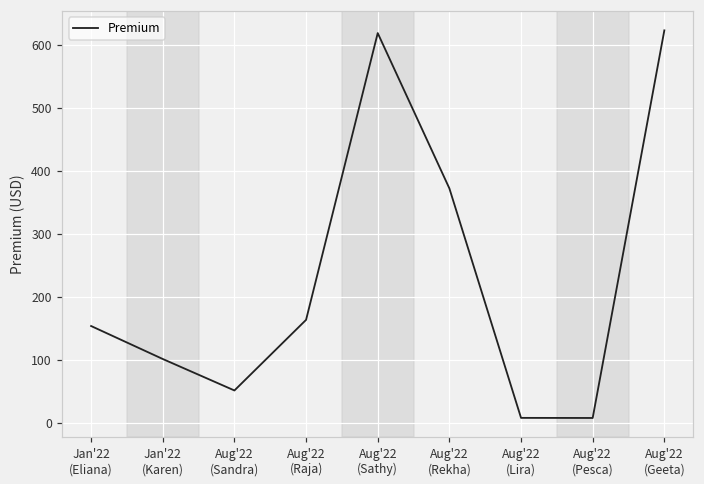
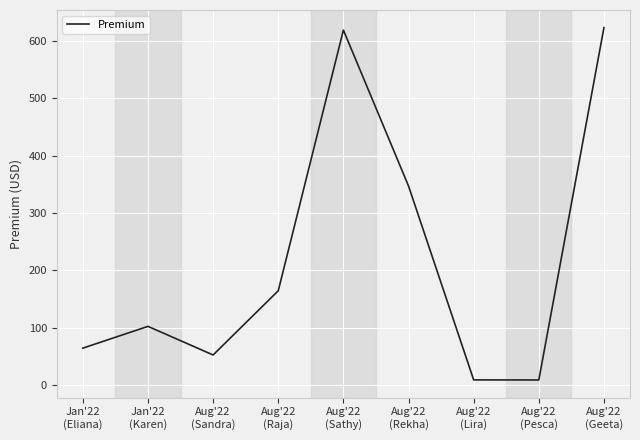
  {
-   "Jan'22 (Eliana)": 150,
+   "Jan'22 (Eliana)": 60,
    "Jan'22 (Karen)": 100,
    "Aug'22 (Sandra)": 50,
    "Aug'22 (Raja)": 160,
    "Aug'22 (Sathy)": 620,
-   "Aug'22 (Rekha)": 370,
+   "Aug'22 (Rekha)": 350,
    "Aug'22 (Lira)": 10,
    "Aug'22 (Pesca)": 10,
    "Aug'22 (Geeta)": 620
  }
